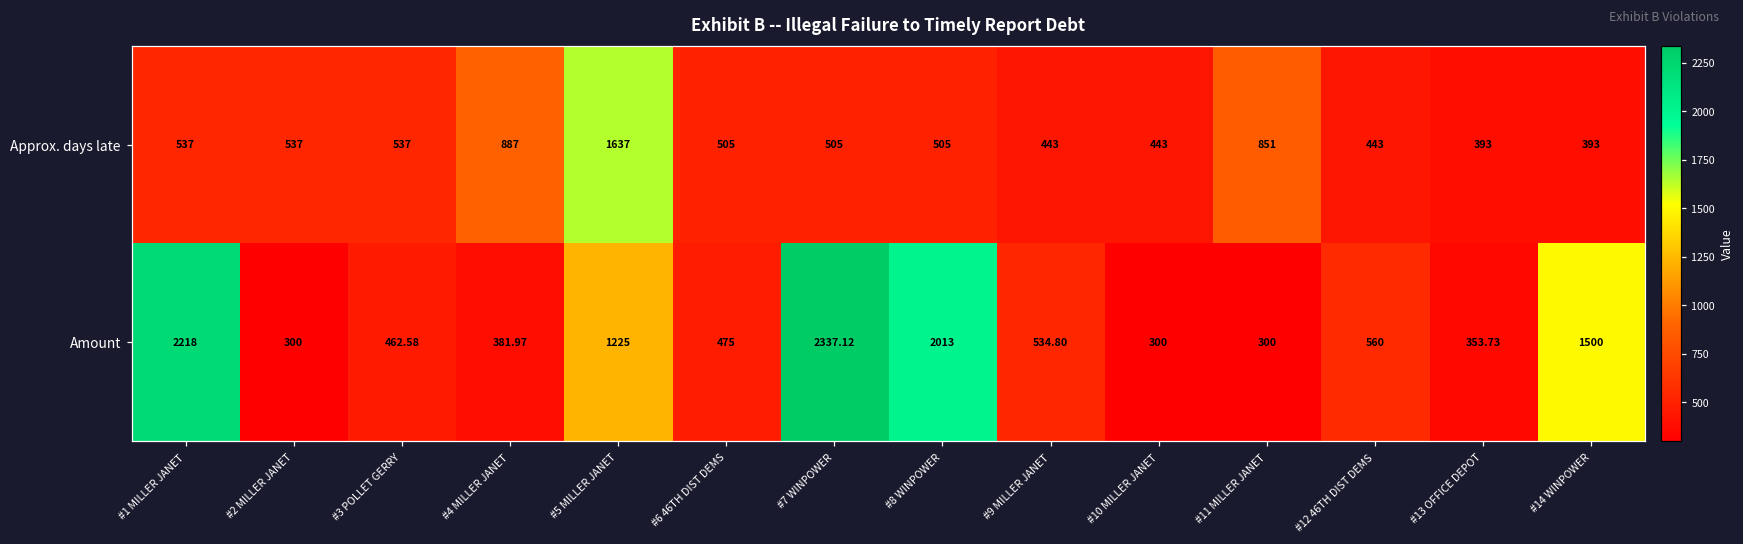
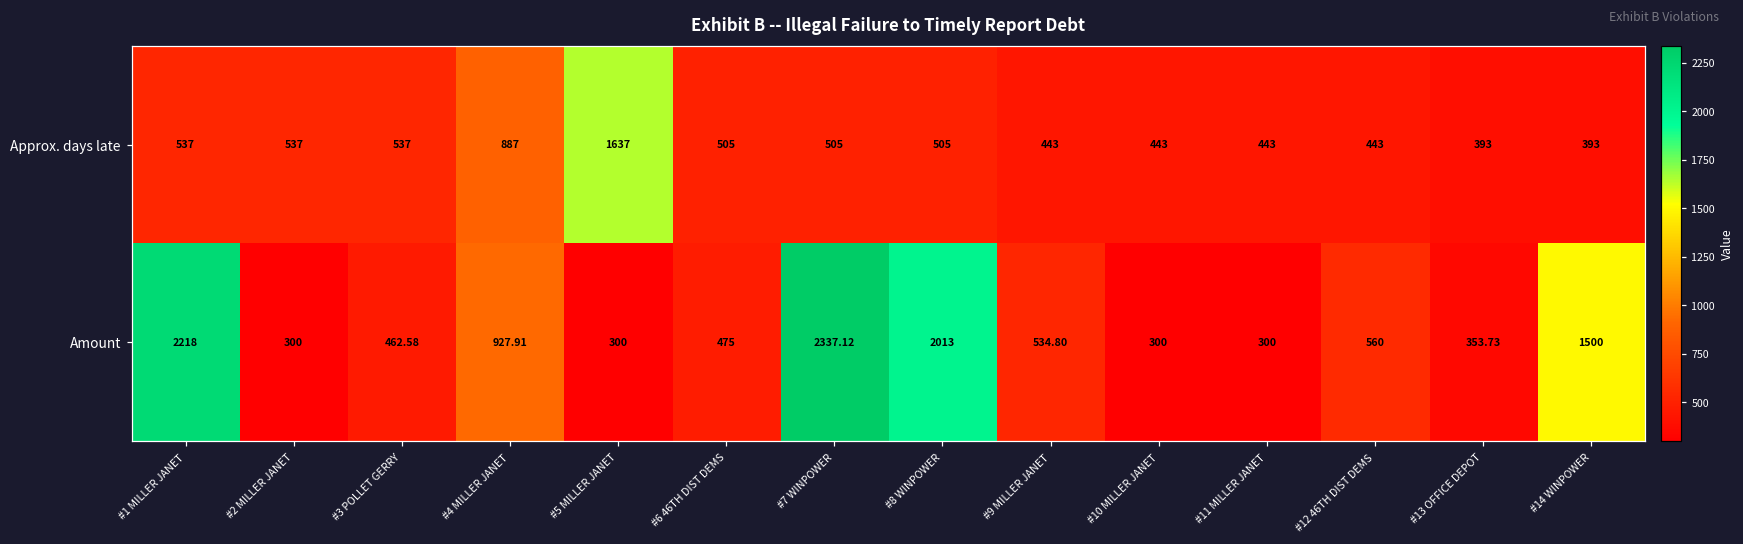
  {
    "Approx. days late": {
      "#1 MILLER JANET": 537,
      "#2 MILLER JANET": 537,
      "#3 POLLET GERRY": 537,
      "#4 MILLER JANET": 887,
      "#5 MILLER JANET": 1637,
      "#6 46TH DIST DEMS": 505,
      "#7 WINPOWER": 505,
      "#8 WINPOWER": 505,
      "#9 MILLER JANET": 443,
      "#10 MILLER JANET": 443,
-     "#11 MILLER JANET": 851,
+     "#11 MILLER JANET": 443,
      "#12 46TH DIST DEMS": 443,
      "#13 OFFICE DEPOT": 393,
      "#14 WINPOWER": 393
    },
    "Amount": {
      "#1 MILLER JANET": 2218,
      "#2 MILLER JANET": 300,
      "#3 POLLET GERRY": 462.58,
-     "#4 MILLER JANET": 381.97,
-     "#5 MILLER JANET": 1225,
+     "#4 MILLER JANET": 927.91,
+     "#5 MILLER JANET": 300,
      "#6 46TH DIST DEMS": 475,
      "#7 WINPOWER": 2337.12,
      "#8 WINPOWER": 2013,
      "#9 MILLER JANET": 534.80,
      "#10 MILLER JANET": 300,
      "#11 MILLER JANET": 300,
      "#12 46TH DIST DEMS": 560,
      "#13 OFFICE DEPOT": 353.73,
      "#14 WINPOWER": 1500
    }
  }
